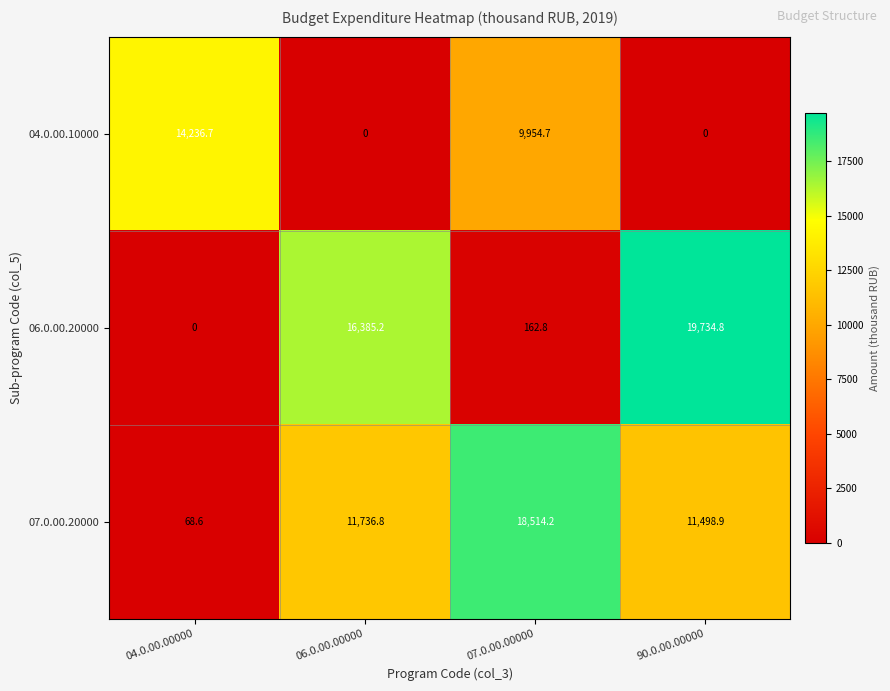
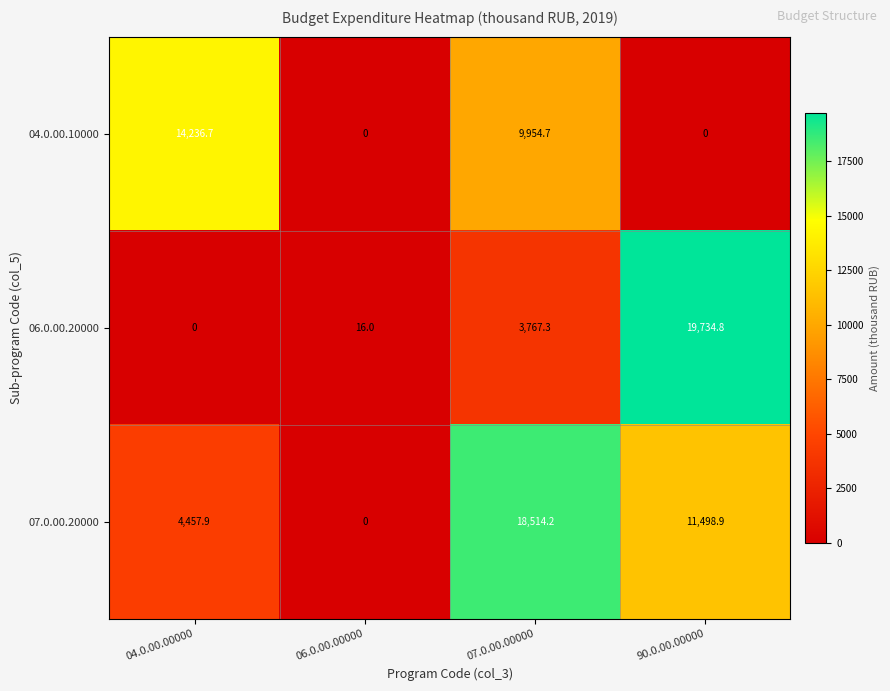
  {
    "04.0.00.10000": {
      "04.0.00.00000": "14,236.7",
      "06.0.00.00000": "0",
      "07.0.00.00000": "9,954.7",
      "90.0.00.00000": "0"
    },
    "06.0.00.20000": {
      "04.0.00.00000": "0",
-     "06.0.00.00000": "16,385.2",
-     "07.0.00.00000": "162.8",
+     "06.0.00.00000": "16.0",
+     "07.0.00.00000": "3,767.3",
      "90.0.00.00000": "19,734.8"
    },
    "07.0.00.20000": {
-     "04.0.00.00000": "68.6",
-     "06.0.00.00000": "11,736.8",
+     "04.0.00.00000": "4,457.9",
+     "06.0.00.00000": "0",
      "07.0.00.00000": "18,514.2",
      "90.0.00.00000": "11,498.9"
    }
  }
